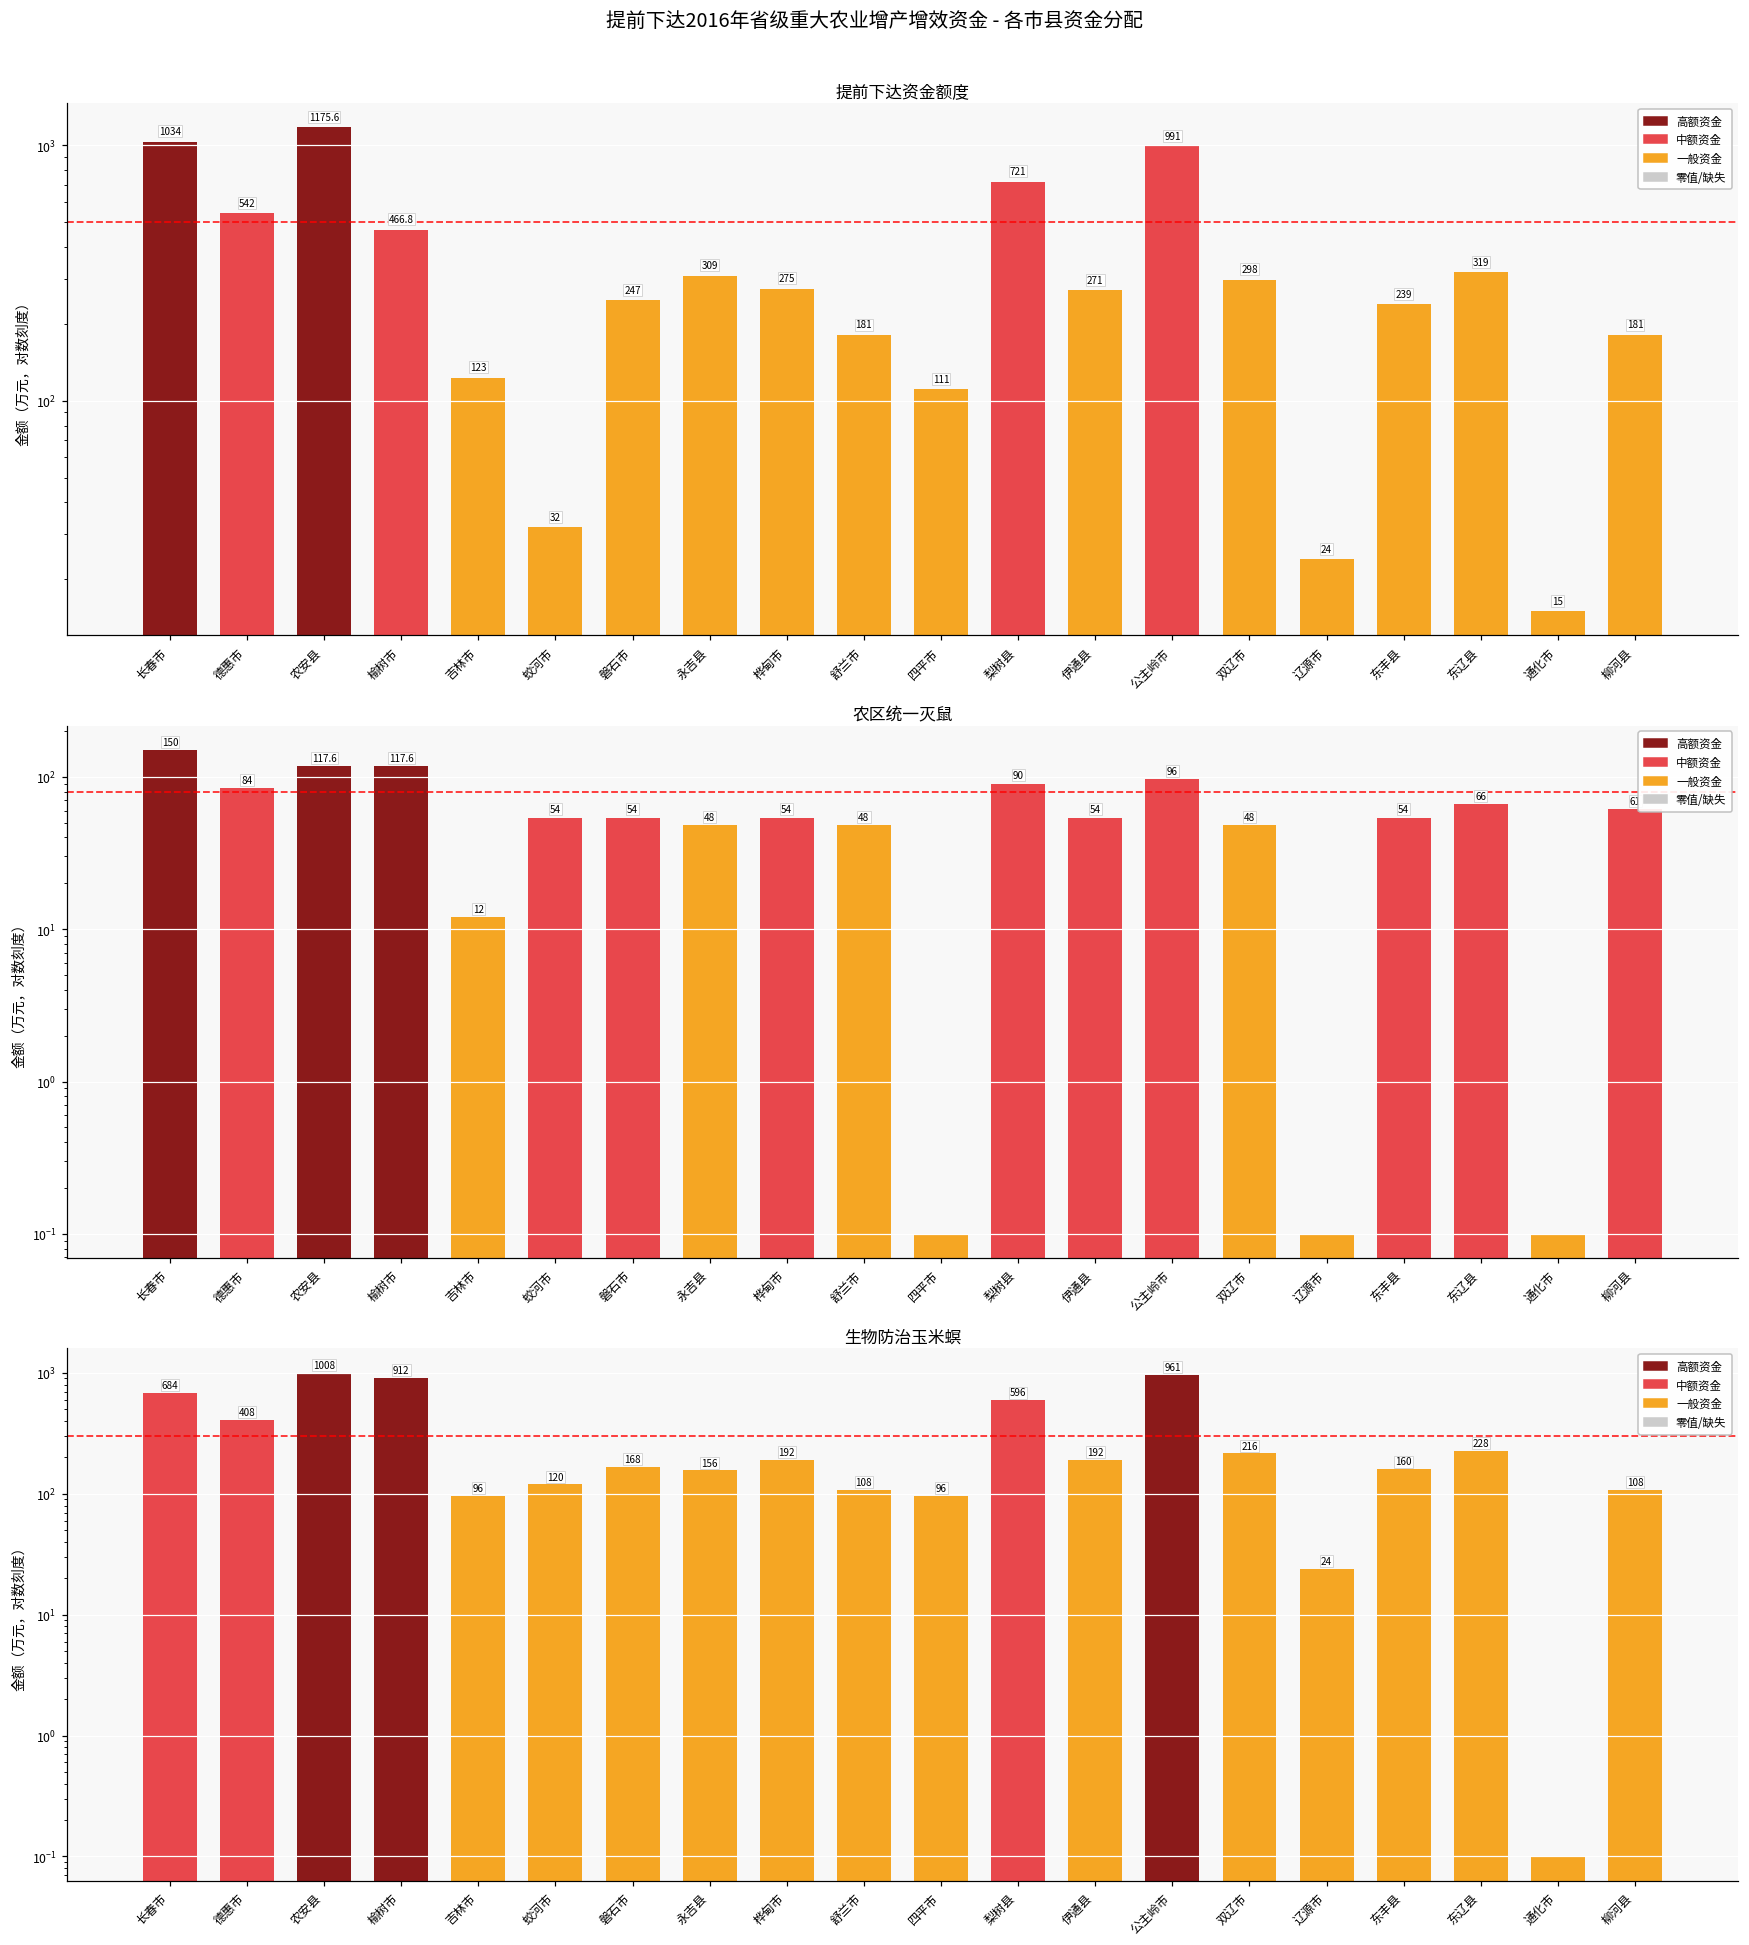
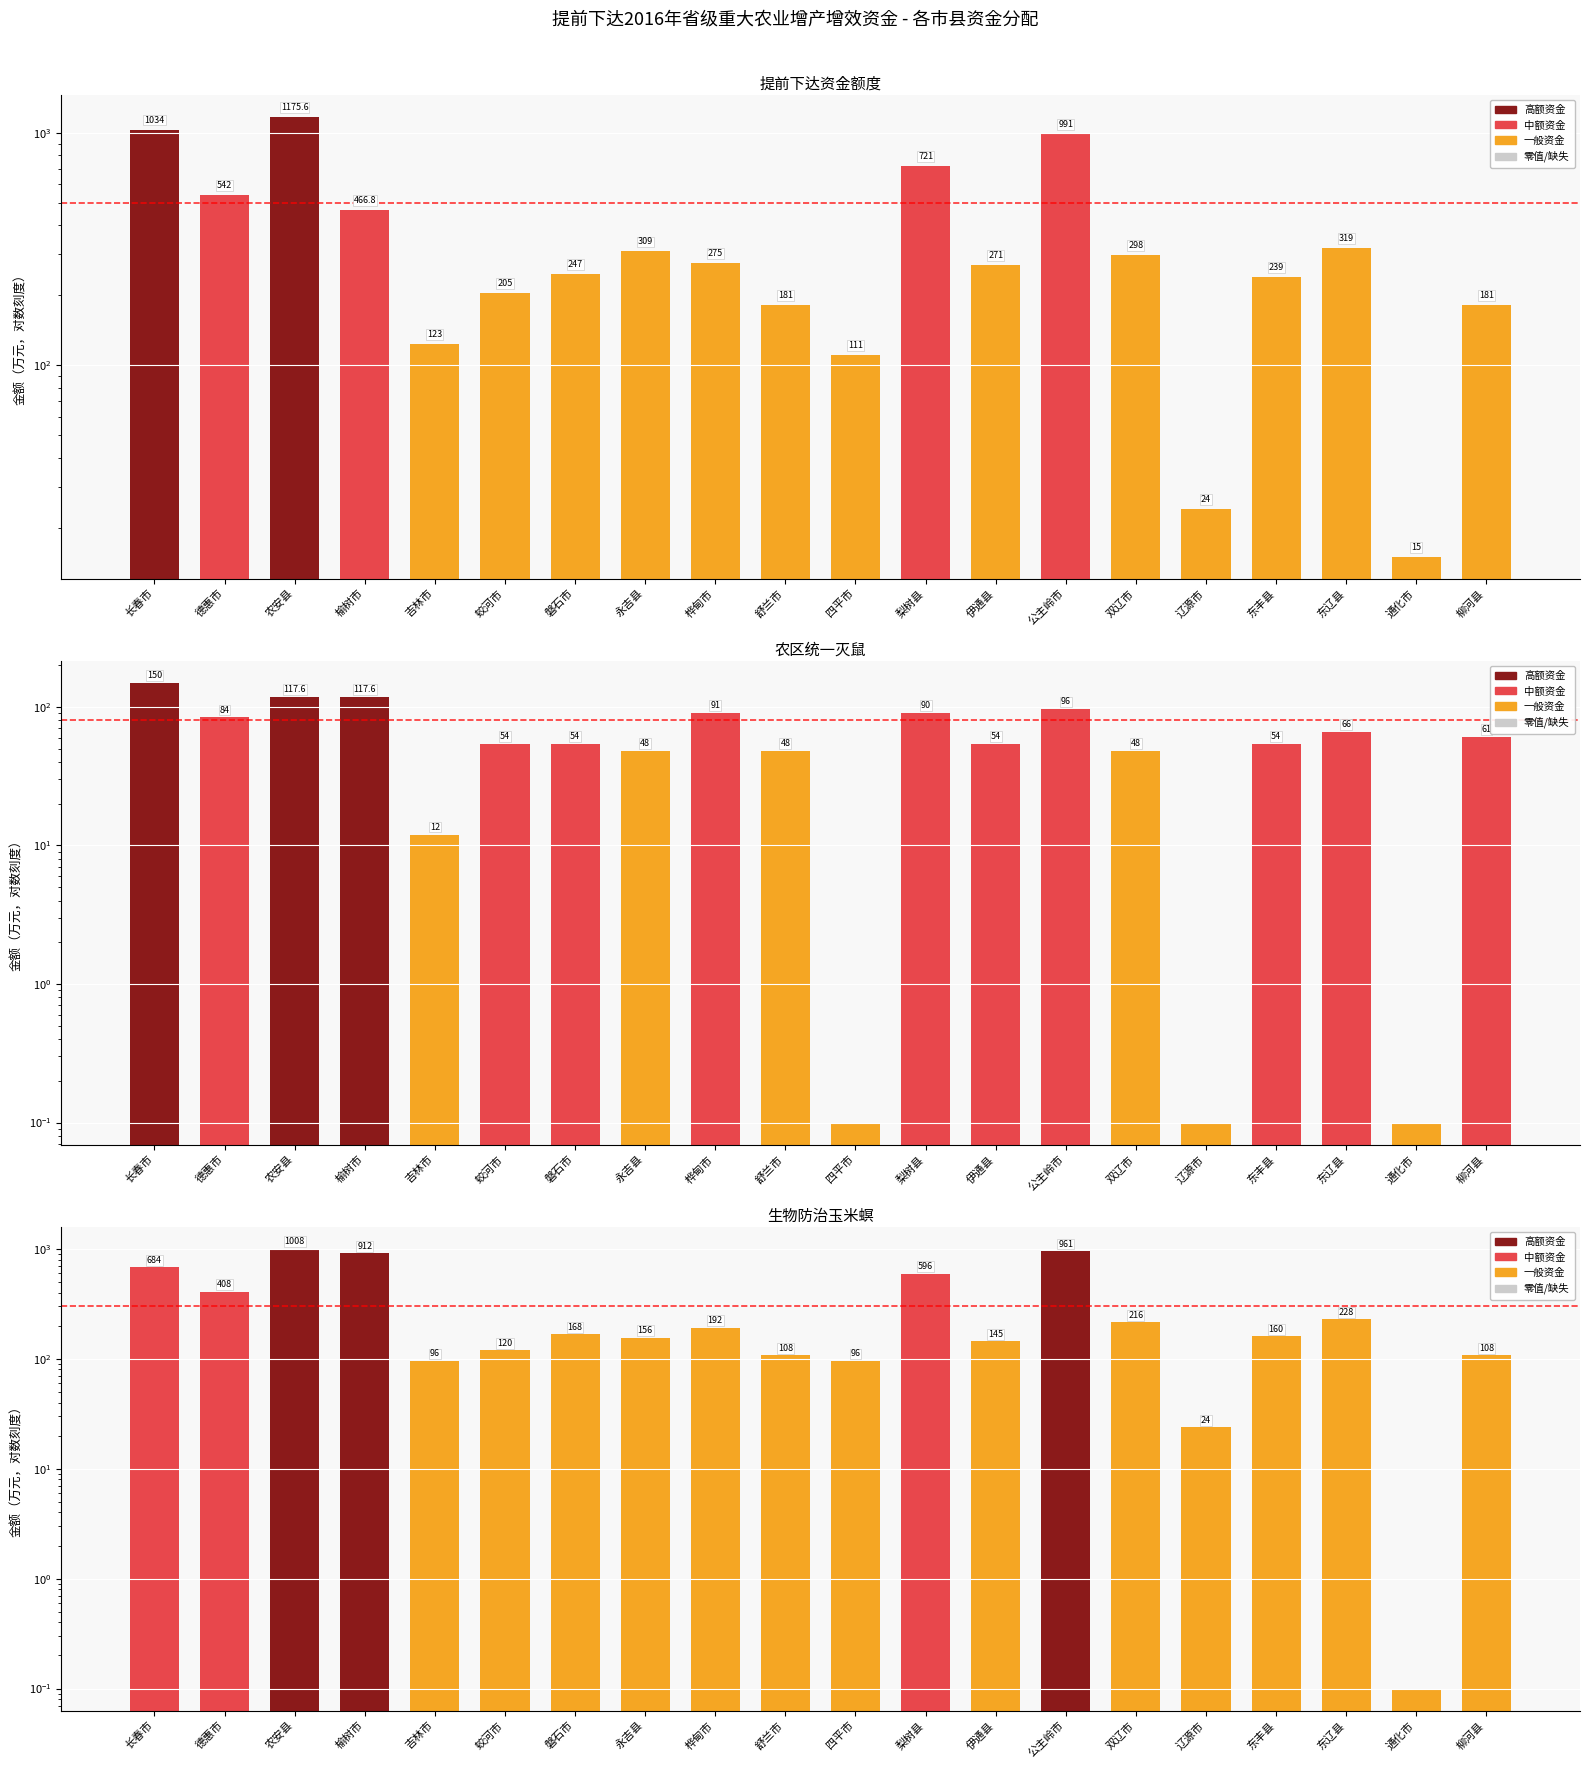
  {
    "提前下达资金额度": {
-     "蛟河市": 32
+     "蛟河市": 205
    },
    "农区统一灭鼠": {
-     "桦甸市": 54
+     "桦甸市": 91
    },
    "生物防治玉米螟": {
-     "伊通县": 192
+     "伊通县": 145
    }
  }
